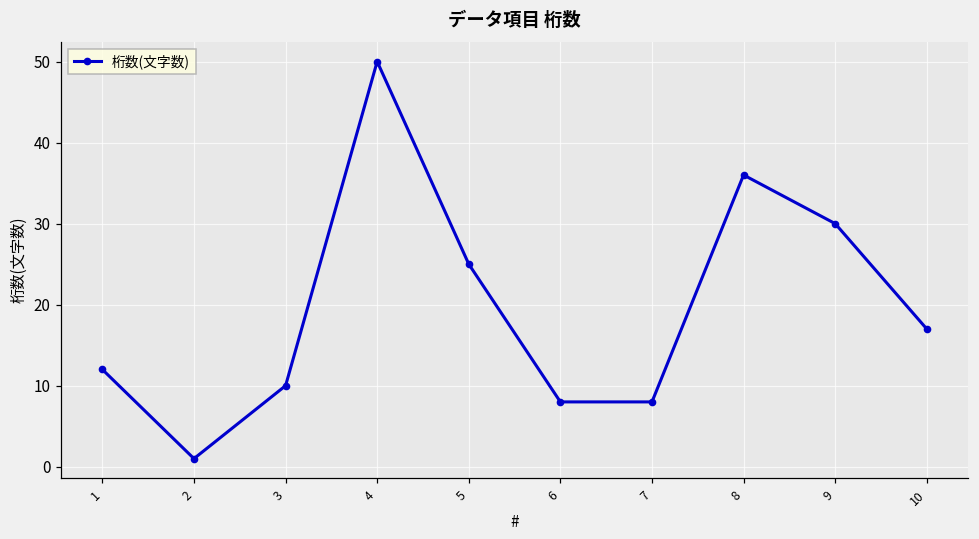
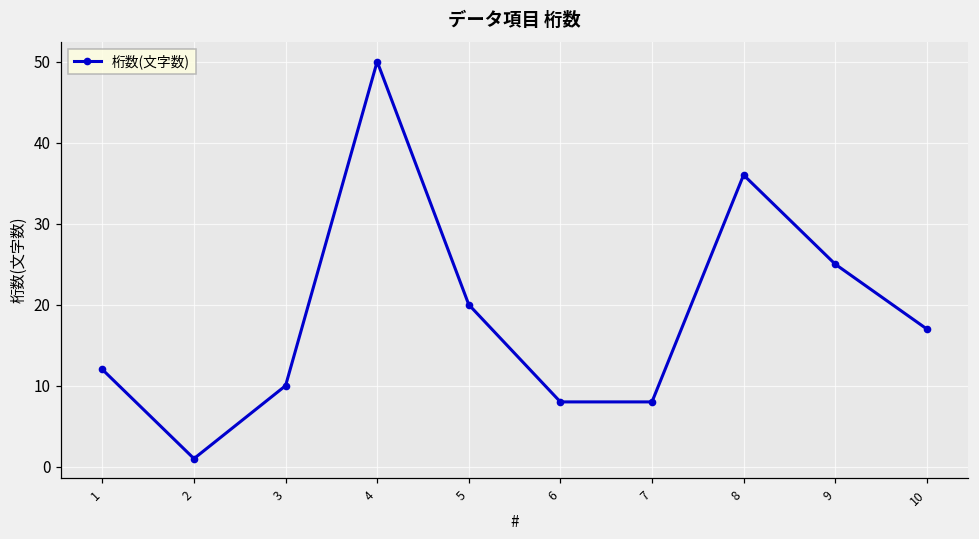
  {
    "1": 12,
    "2": 1,
    "3": 10,
    "4": 50,
-   "5": 25,
+   "5": 20,
    "6": 8,
    "7": 8,
    "8": 36,
-   "9": 30,
+   "9": 25,
    "10": 17
  }
